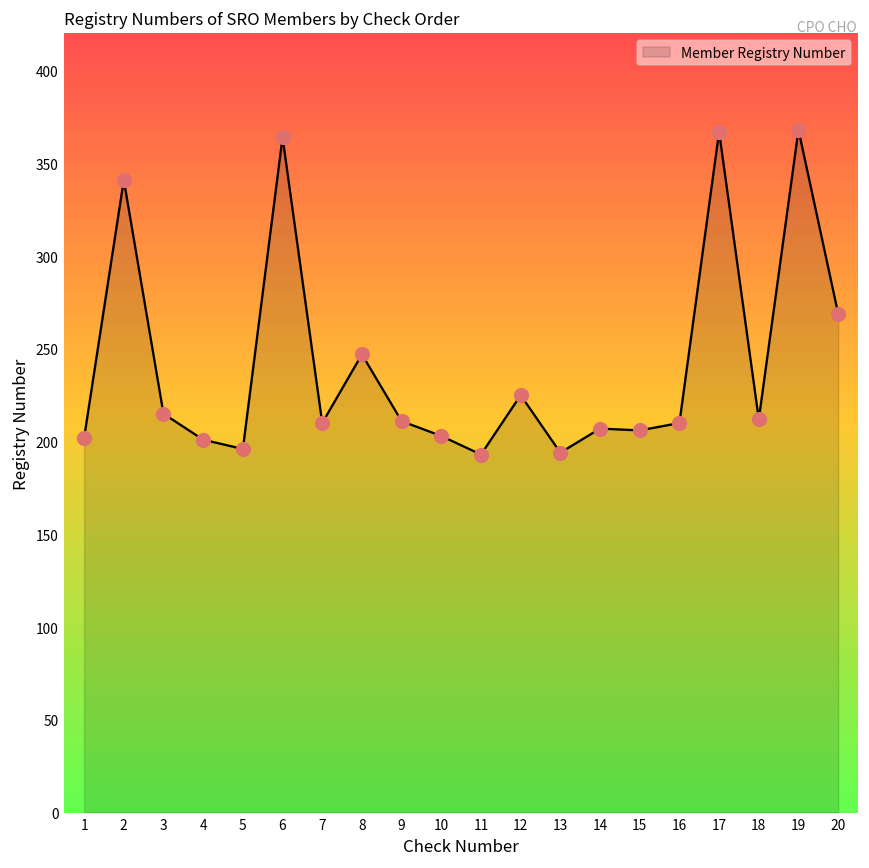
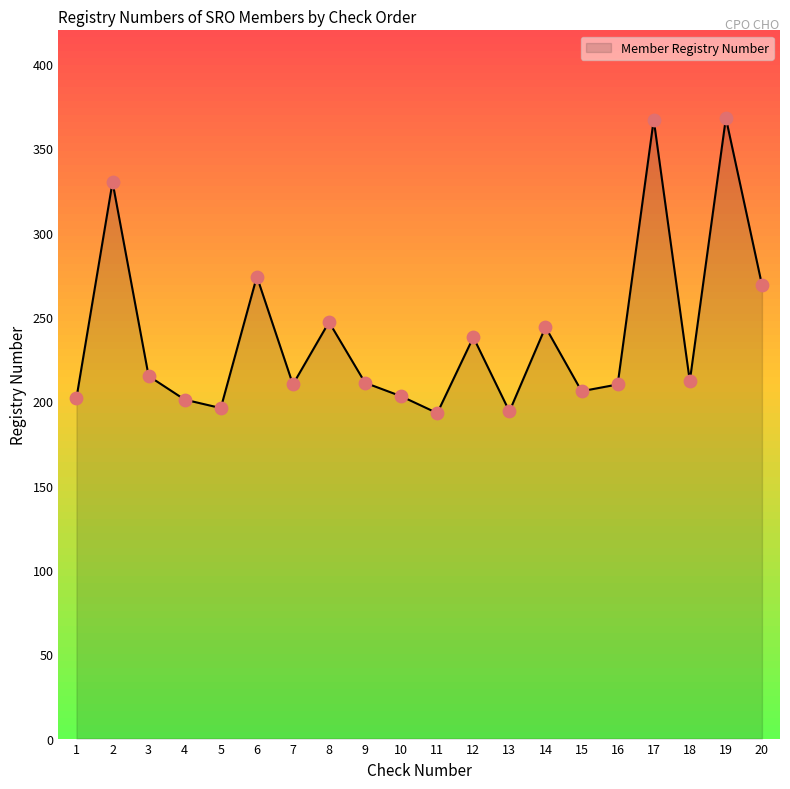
  {
    "1": 202,
-   "2": 341,
+   "2": 330,
    "3": 215,
    "4": 201,
    "5": 196,
-   "6": 364,
+   "6": 274,
    "7": 210,
    "8": 247,
    "9": 211,
    "10": 203,
    "11": 193,
-   "12": 225,
+   "12": 238,
    "13": 194,
-   "14": 207,
+   "14": 244,
    "15": 206,
    "16": 210,
    "17": 367,
    "18": 212,
    "19": 368,
    "20": 269
  }
